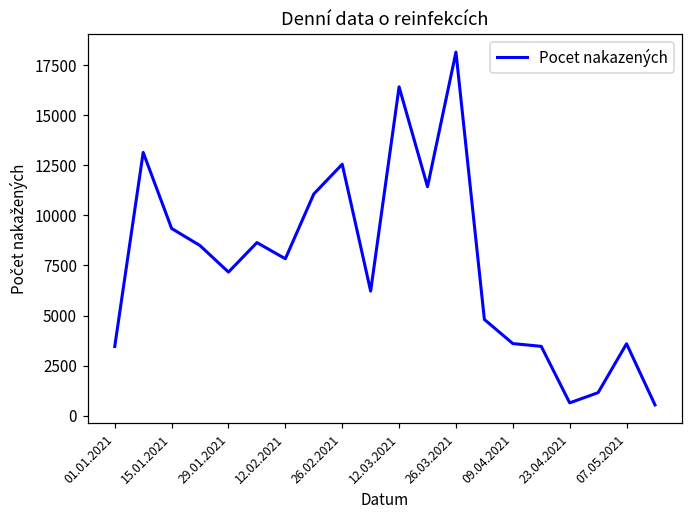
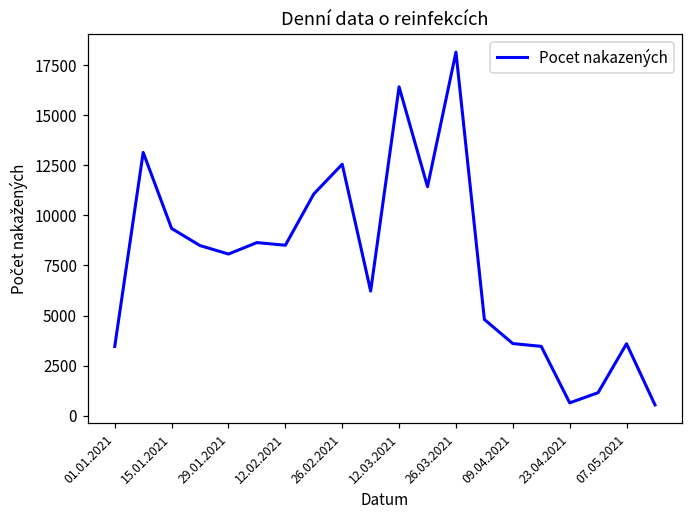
  {
    "01.01.2021": 3500,
    "15.01.2021": 9300,
-   "29.01.2021": 7200,
-   "12.02.2021": 7800,
+   "29.01.2021": 8100,
+   "12.02.2021": 8500,
    "26.02.2021": 12500,
    "12.03.2021": 16400,
    "26.03.2021": 18100,
    "09.04.2021": 3600,
    "23.04.2021": 600,
    "07.05.2021": 3600
  }
